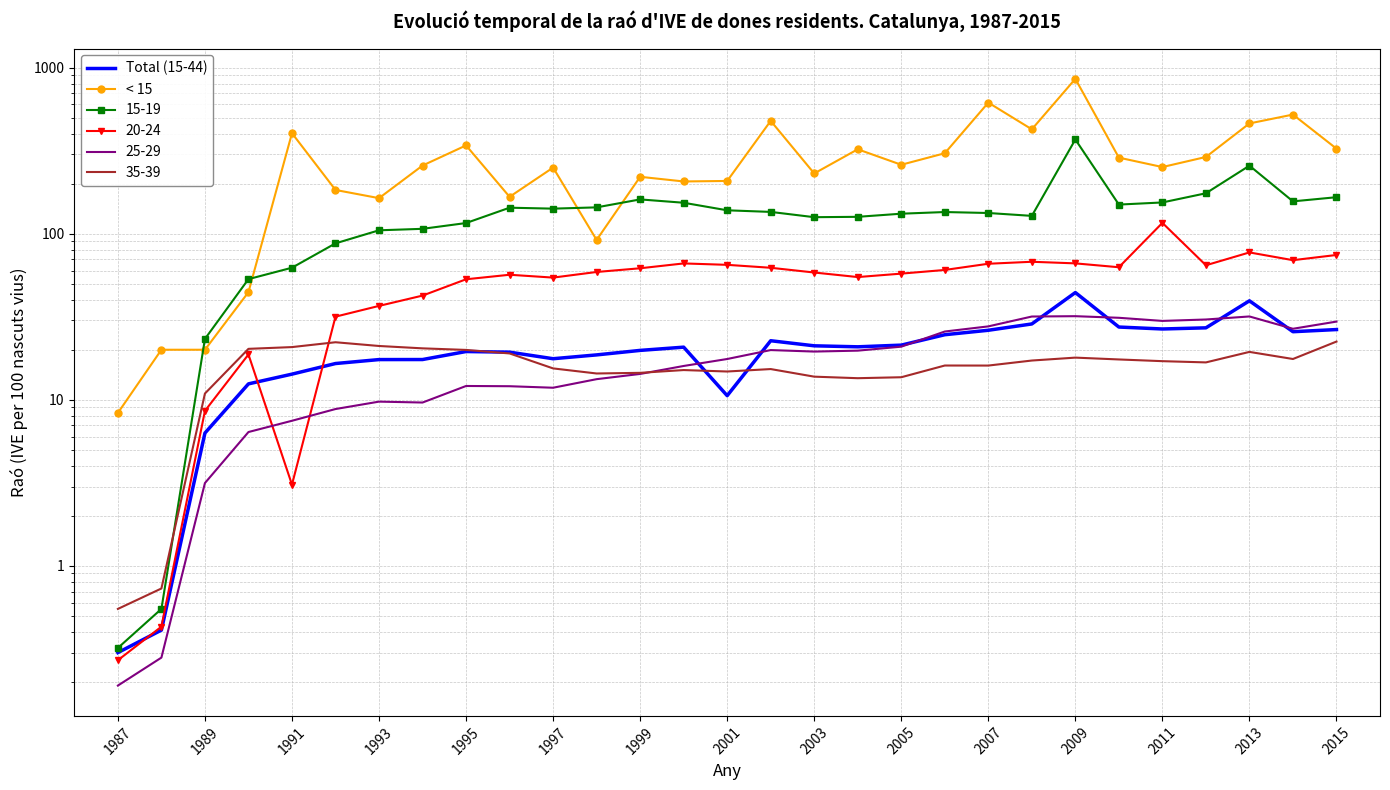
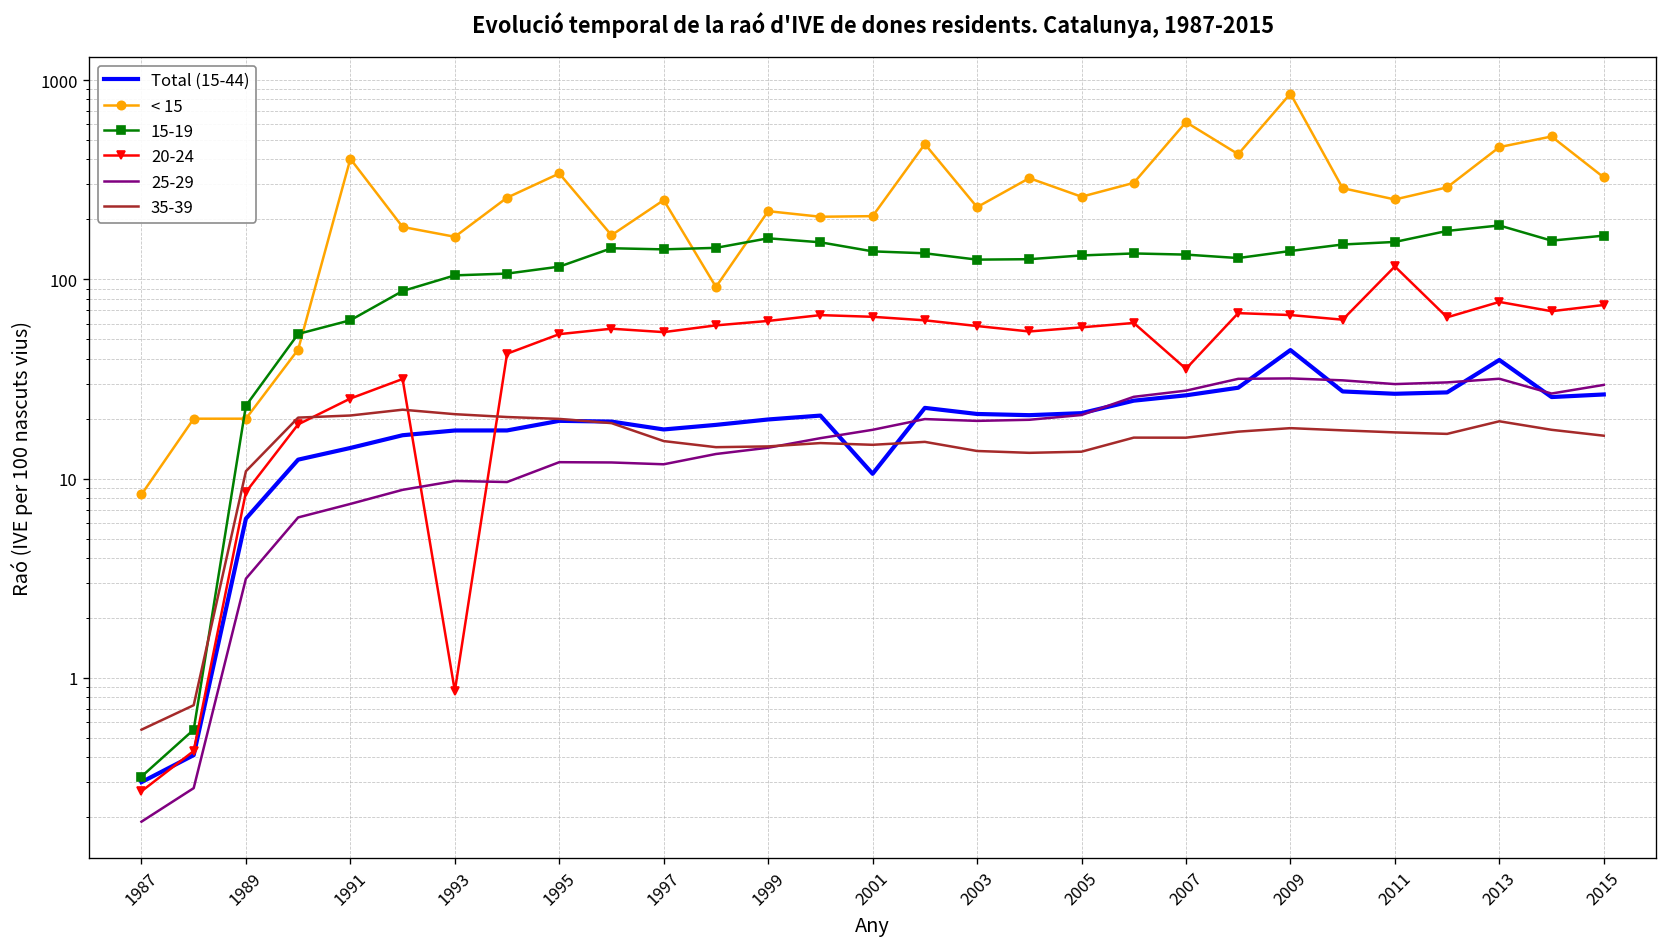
  {
    "Total (15-44)": {
      "1987": 0.3,
      "1989": 6.3,
      "1991": 14,
      "1993": 17,
      "1997": 18,
      "1999": 20,
      "2001": 11,
      "2003": 21,
      "2007": 26,
      "2009": 44,
      "2011": 27,
      "2013": 39,
      "2015": 26
    },
    "< 15": {
      "1987": 8,
      "1989": 20,
      "1991": 400,
      "1993": 160,
      "1995": 340,
      "1997": 250,
      "1999": 220,
      "2001": 210,
      "2003": 230,
      "2005": 260,
      "2007": 620,
      "2009": 900,
      "2011": 250,
      "2013": 460,
      "2015": 330
    },
    "15-19": {
      "1987": 0.32,
      "1989": 23,
      "1991": 62,
      "1993": 100,
      "1995": 120,
      "1997": 140,
      "1999": 160,
      "2001": 140,
      "2003": 130,
      "2005": 130,
      "2007": 130,
-     "2009": 370,
+     "2009": 140,
      "2011": 150,
-     "2013": 260,
+     "2013": 190,
      "2015": 170
    },
    "20-24": {
      "1987": 0.27,
      "1989": 9,
-     "1991": 3.1,
-     "1993": 37,
+     "1991": 25,
+     "1993": 0.9,
      "1995": 53,
      "1997": 54,
      "1999": 62,
      "2001": 65,
      "2003": 58,
      "2005": 57,
-     "2007": 66,
+     "2007": 36,
      "2009": 66,
      "2011": 120,
      "2013": 80,
      "2015": 70
    },
    "25-29": {
      "1987": 0.19,
      "1989": 3.2,
      "1991": 7,
      "1993": 10,
      "1995": 12,
      "1997": 12,
      "2001": 18,
      "2003": 20,
      "2007": 28,
      "2009": 32,
      "2011": 30,
      "2013": 32,
      "2015": 30
    },
    "35-39": {
      "1987": 0.55,
      "1989": 11,
      "1991": 21,
      "1993": 21,
      "1997": 15,
      "2001": 15,
      "2003": 14,
      "2005": 14,
      "2007": 16,
      "2009": 18,
      "2011": 17,
      "2013": 19,
-     "2015": 22
+     "2015": 16
    }
  }
